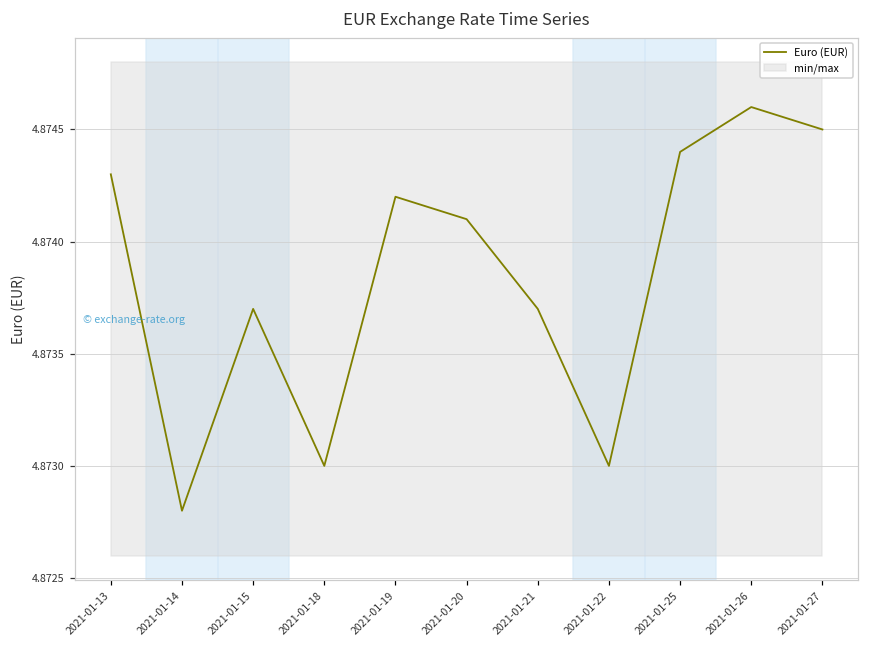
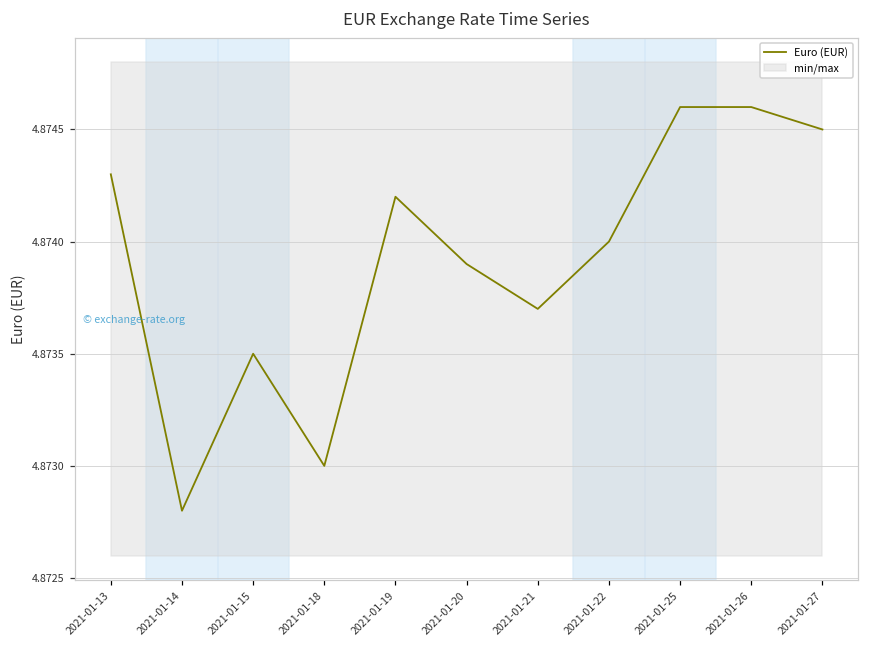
  {
    "Euro (EUR)": {
      "2021-01-13": 4.8743,
      "2021-01-14": 4.8728,
-     "2021-01-15": 4.8737,
+     "2021-01-15": 4.8735,
      "2021-01-18": 4.8730,
      "2021-01-19": 4.8742,
-     "2021-01-20": 4.8741,
+     "2021-01-20": 4.8739,
      "2021-01-21": 4.8737,
-     "2021-01-22": 4.873,
-     "2021-01-25": 4.8744,
+     "2021-01-22": 4.874,
+     "2021-01-25": 4.8746,
      "2021-01-26": 4.8746,
      "2021-01-27": 4.8745
    },
    "min/max": {
      "2021-01-13": 4.8748,
      "2021-01-14": 4.8748,
      "2021-01-15": 4.8748,
      "2021-01-18": 4.8748,
      "2021-01-19": 4.8748,
      "2021-01-20": 4.8748,
      "2021-01-21": 4.8748,
      "2021-01-22": 4.8748,
      "2021-01-25": 4.8748,
      "2021-01-26": 4.8748
    }
  }
